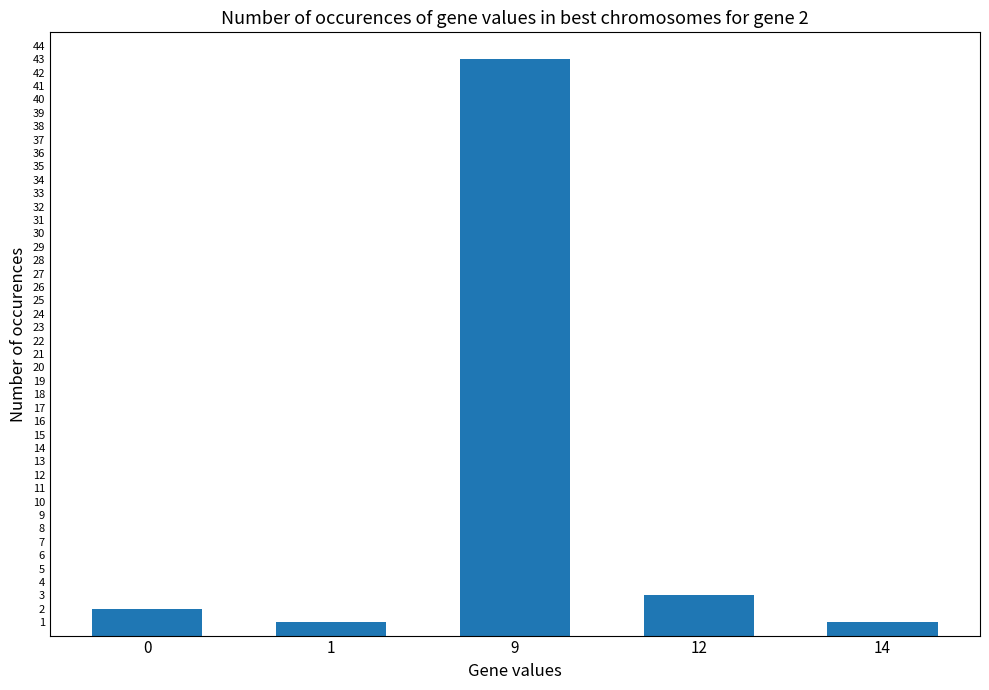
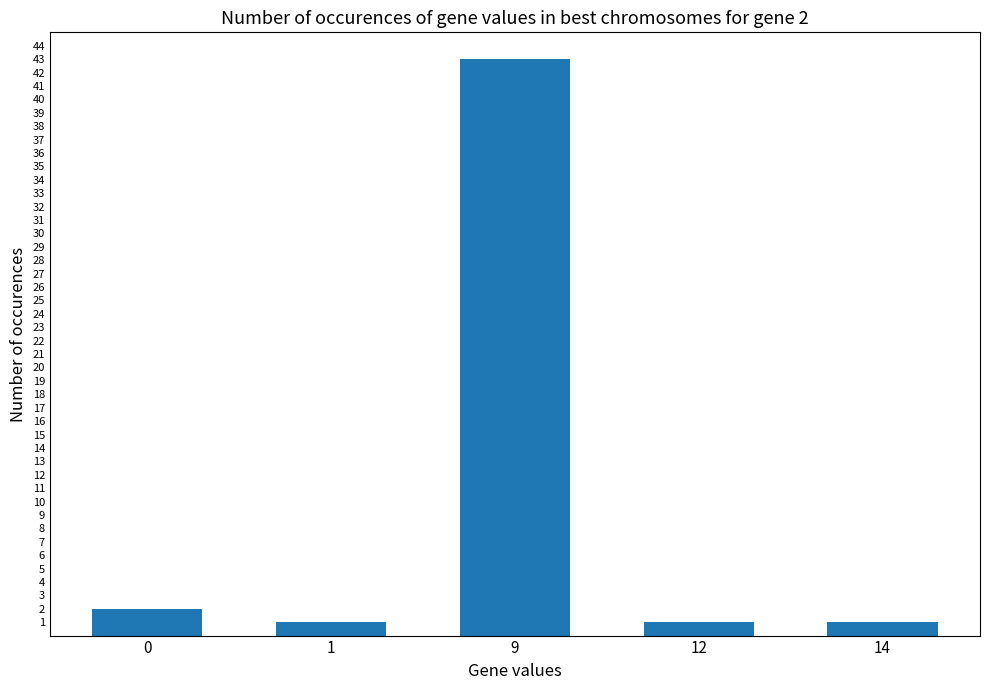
  {
    "0": 2,
    "1": 1,
    "9": 43,
-   "12": 3,
+   "12": 1,
    "14": 1
  }
